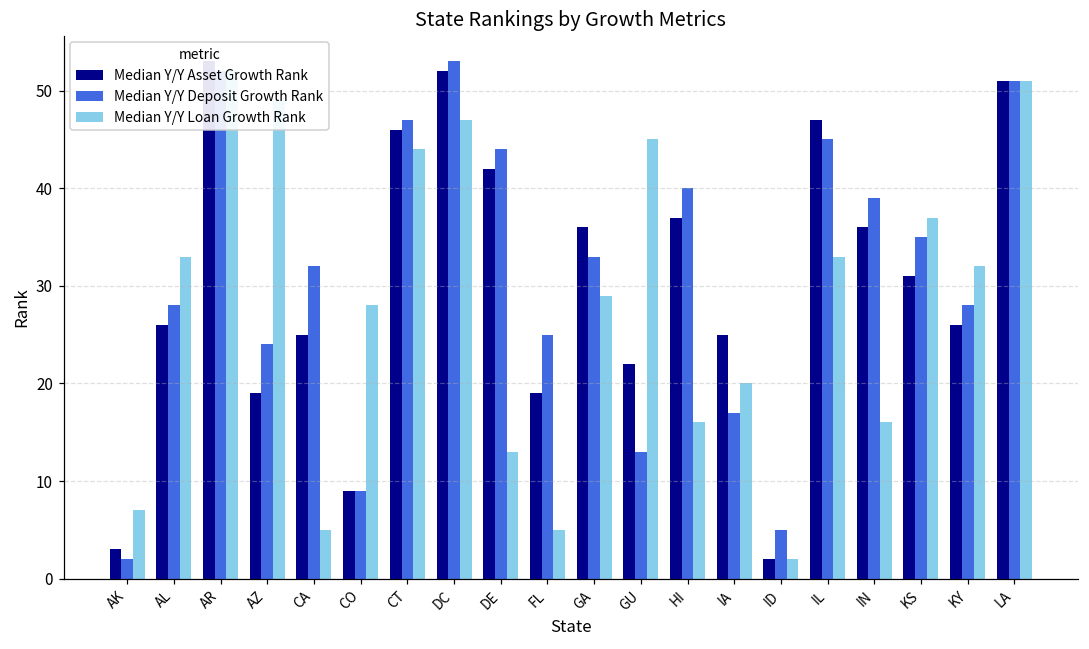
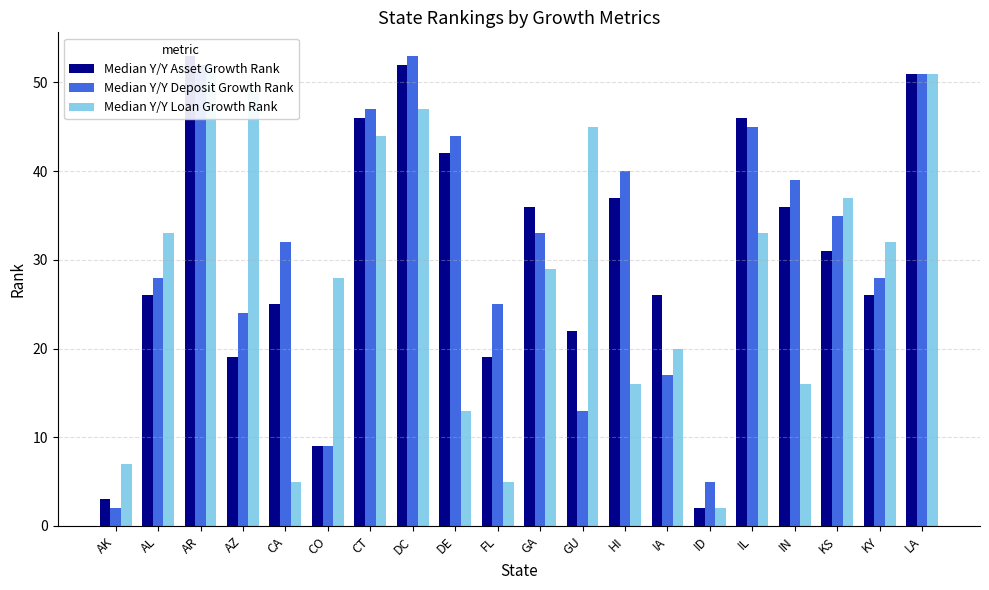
  {
    "Median Y/Y Asset Growth Rank": {
      "AK": 3,
      "AL": 26,
      "AZ": 19,
      "CA": 25,
      "CO": 9,
      "CT": 46,
      "DC": 52,
      "DE": 42,
      "FL": 19,
      "GA": 36,
      "GU": 22,
      "HI": 37,
-     "IA": 25,
+     "IA": 26,
      "ID": 2,
-     "IL": 47,
+     "IL": 46,
      "IN": 36,
      "KS": 31,
      "KY": 26,
      "LA": 51
    },
    "Median Y/Y Deposit Growth Rank": {
      "AK": 2,
      "AL": 28,
      "AZ": 24,
      "CA": 32,
      "CO": 9,
      "CT": 47,
      "DC": 53,
      "DE": 44,
      "FL": 25,
      "GA": 33,
      "GU": 13,
      "HI": 40,
      "IA": 17,
      "ID": 5,
      "IL": 45,
      "IN": 39,
      "KS": 35,
      "KY": 28,
      "LA": 51
    },
    "Median Y/Y Loan Growth Rank": {
      "AK": 7,
      "AL": 33,
      "CA": 5,
      "CO": 28,
      "CT": 44,
      "DC": 47,
      "DE": 13,
      "FL": 5,
      "GA": 29,
      "GU": 45,
      "HI": 16,
      "IA": 20,
      "ID": 2,
      "IL": 33,
      "IN": 16,
      "KS": 37,
      "KY": 32,
      "LA": 51
    }
  }
